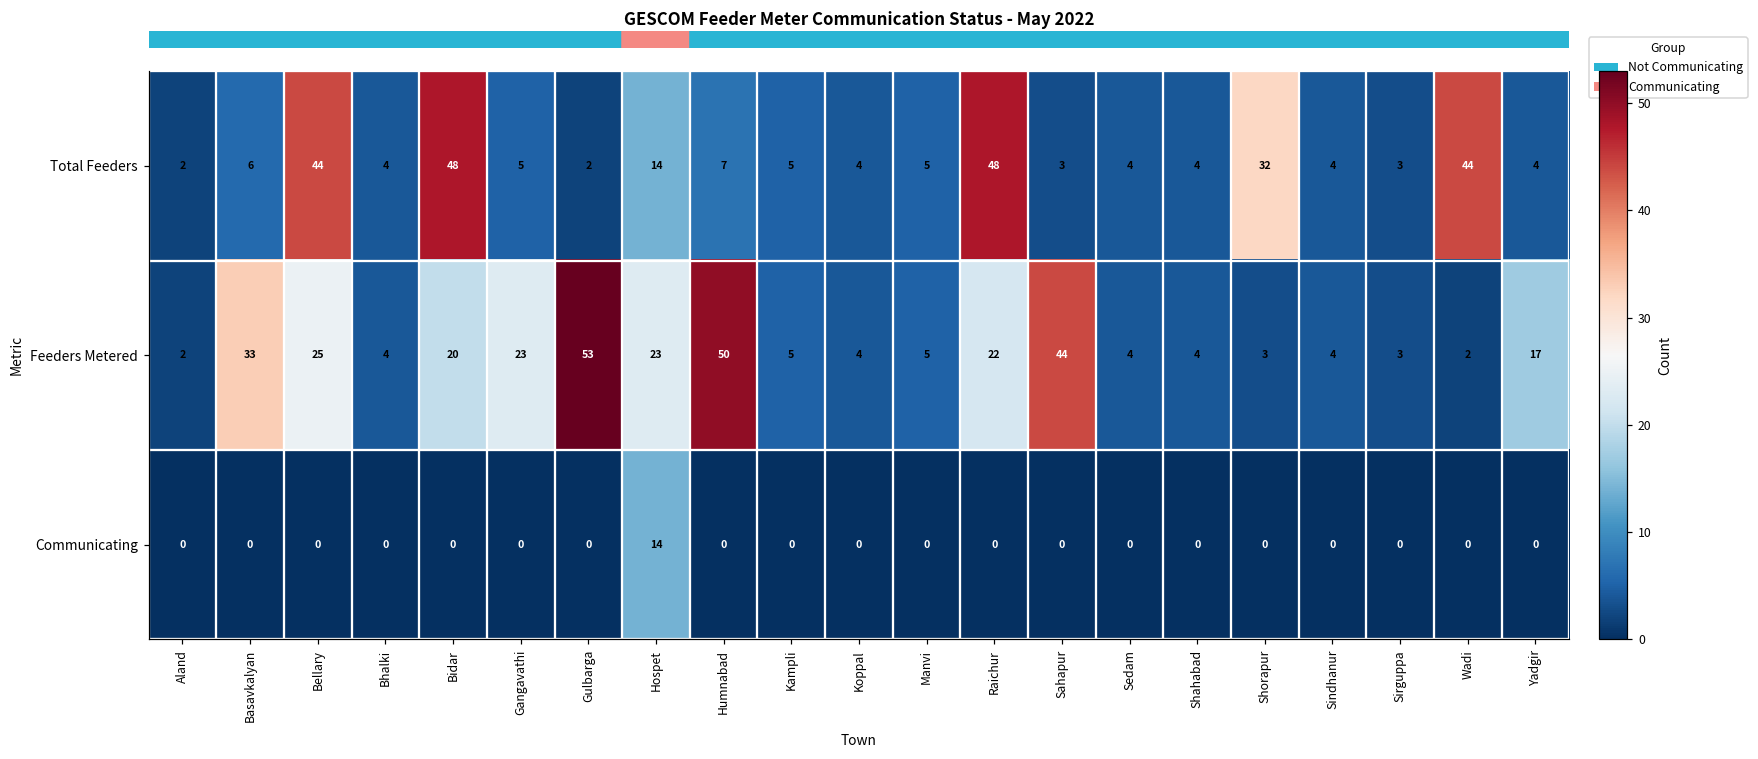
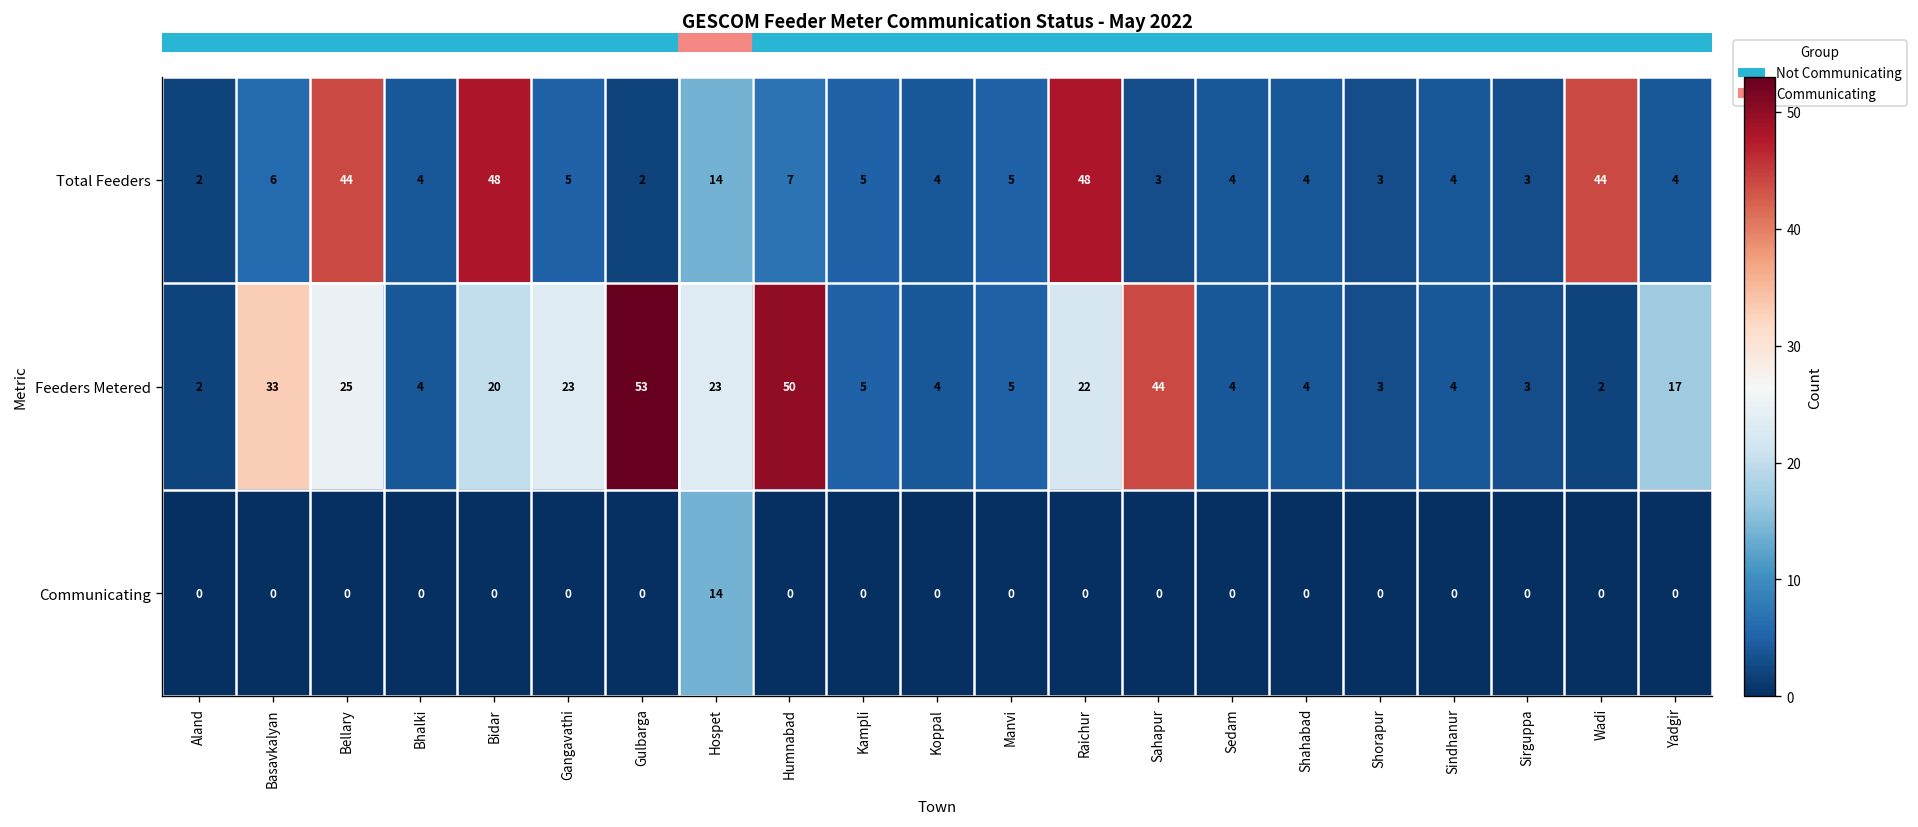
  {
    "Total Feeders": {
      "Aland": 2,
      "Basavkalyan": 6,
      "Bellary": 44,
      "Bhalki": 4,
      "Bidar": 48,
      "Gangavathi": 5,
      "Gulbarga": 2,
      "Hospet": 14,
      "Humnabad": 7,
      "Kampli": 5,
      "Koppal": 4,
      "Manvi": 5,
      "Raichur": 48,
      "Sahapur": 3,
      "Sedam": 4,
      "Shahabad": 4,
-     "Shorapur": 32,
+     "Shorapur": 3,
      "Sindhanur": 4,
      "Sirguppa": 3,
      "Wadi": 44,
      "Yadgir": 4
    },
    "Feeders Metered": {
      "Aland": 2,
      "Basavkalyan": 33,
      "Bellary": 25,
      "Bhalki": 4,
      "Bidar": 20,
      "Gangavathi": 23,
      "Gulbarga": 53,
      "Hospet": 23,
      "Humnabad": 50,
      "Kampli": 5,
      "Koppal": 4,
      "Manvi": 5,
      "Raichur": 22,
      "Sahapur": 44,
      "Sedam": 4,
      "Shahabad": 4,
      "Shorapur": 3,
      "Sindhanur": 4,
      "Sirguppa": 3,
      "Wadi": 2,
      "Yadgir": 17
    },
    "Communicating": {
      "Aland": 0,
      "Basavkalyan": 0,
      "Bellary": 0,
      "Bhalki": 0,
      "Bidar": 0,
      "Gangavathi": 0,
      "Gulbarga": 0,
      "Hospet": 14,
      "Humnabad": 0,
      "Kampli": 0,
      "Koppal": 0,
      "Manvi": 0,
      "Raichur": 0,
      "Sahapur": 0,
      "Sedam": 0,
      "Shahabad": 0,
      "Shorapur": 0,
      "Sindhanur": 0,
      "Sirguppa": 0,
      "Wadi": 0,
      "Yadgir": 0
    }
  }
